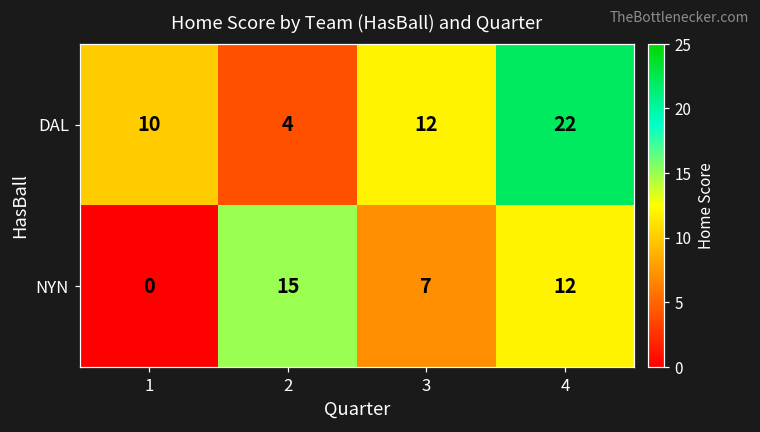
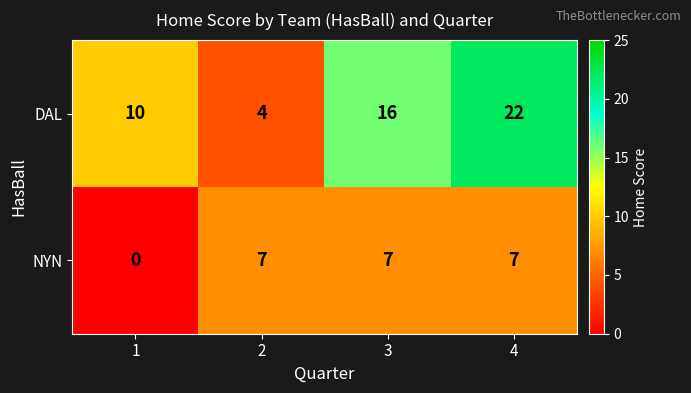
  {
    "DAL": {
      "1": 10,
      "2": 4,
-     "3": 12,
+     "3": 16,
      "4": 22
    },
    "NYN": {
      "1": 0,
-     "2": 15,
+     "2": 7,
      "3": 7,
-     "4": 12
+     "4": 7
    }
  }
